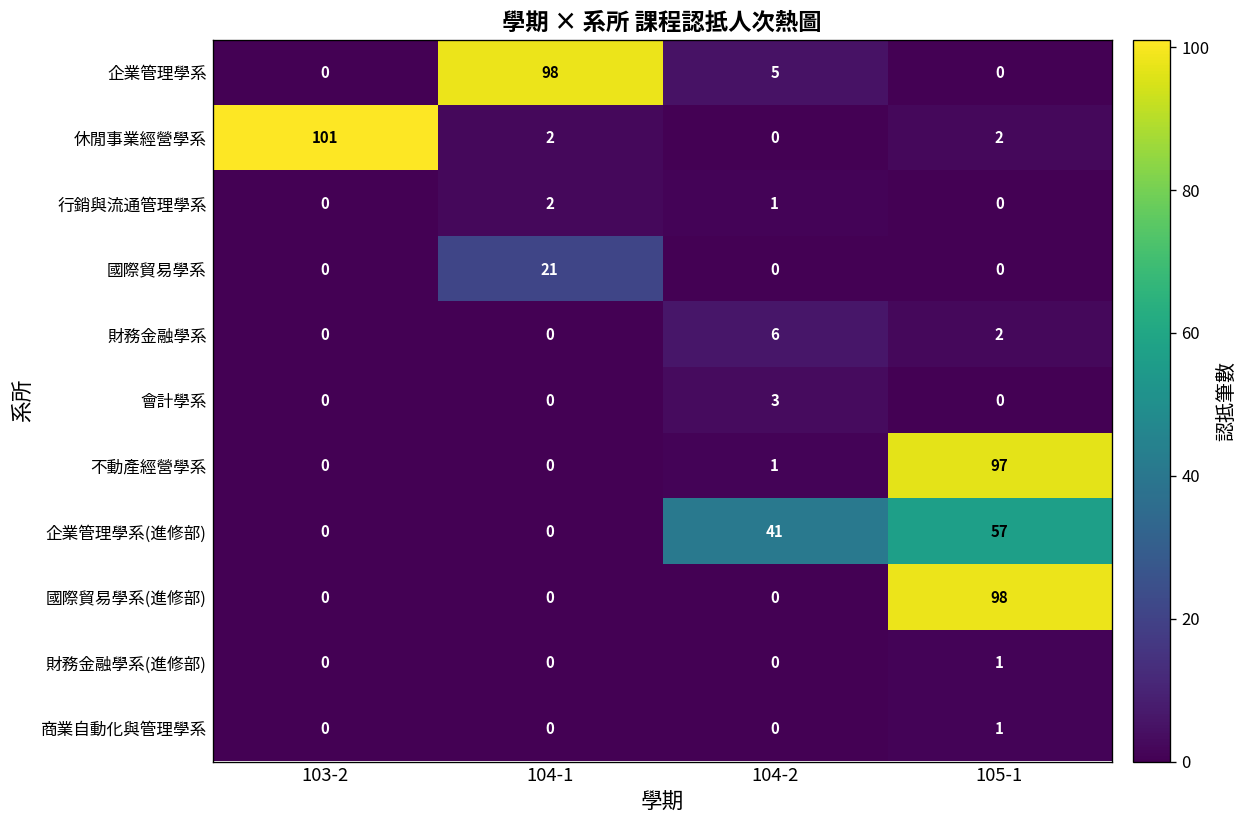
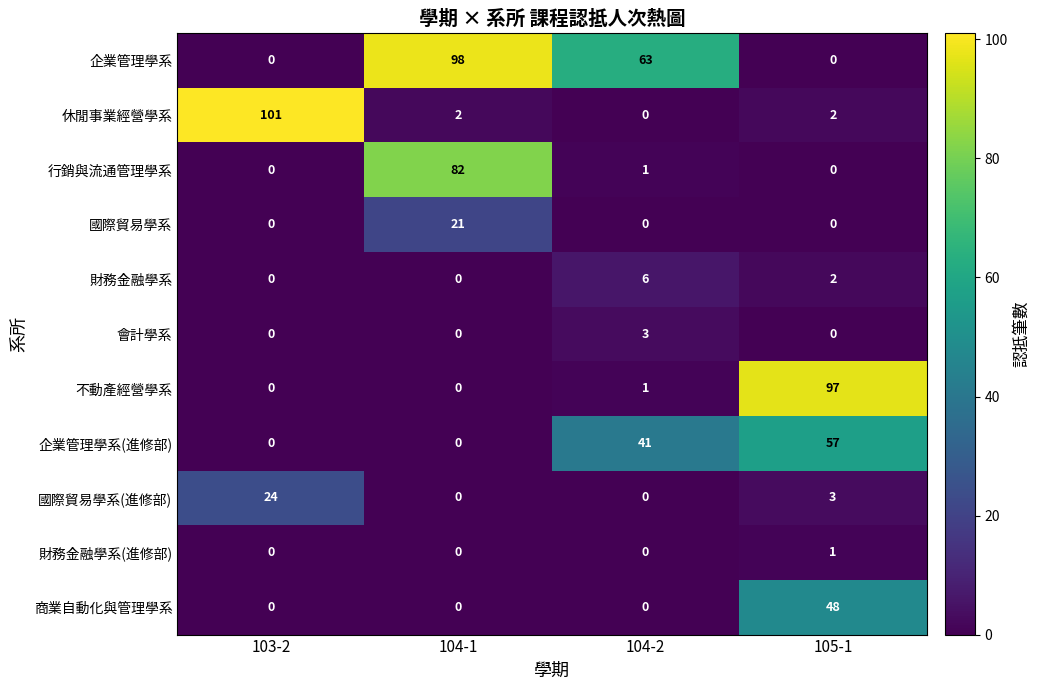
  {
    "企業管理學系": {
      "103-2": 0,
      "104-1": 98,
-     "104-2": 5,
+     "104-2": 63,
      "105-1": 0
    },
    "休閒事業經營學系": {
      "103-2": 101,
      "104-1": 2,
      "104-2": 0,
      "105-1": 2
    },
    "行銷與流通管理學系": {
      "103-2": 0,
-     "104-1": 2,
+     "104-1": 82,
      "104-2": 1,
      "105-1": 0
    },
    "國際貿易學系": {
      "103-2": 0,
      "104-1": 21,
      "104-2": 0,
      "105-1": 0
    },
    "財務金融學系": {
      "103-2": 0,
      "104-1": 0,
      "104-2": 6,
      "105-1": 2
    },
    "會計學系": {
      "103-2": 0,
      "104-1": 0,
      "104-2": 3,
      "105-1": 0
    },
    "不動產經營學系": {
      "103-2": 0,
      "104-1": 0,
      "104-2": 1,
      "105-1": 97
    },
    "企業管理學系(進修部)": {
      "103-2": 0,
      "104-1": 0,
      "104-2": 41,
      "105-1": 57
    },
    "國際貿易學系(進修部)": {
-     "103-2": 0,
+     "103-2": 24,
      "104-1": 0,
      "104-2": 0,
-     "105-1": 98
+     "105-1": 3
    },
    "財務金融學系(進修部)": {
      "103-2": 0,
      "104-1": 0,
      "104-2": 0,
      "105-1": 1
    },
    "商業自動化與管理學系": {
      "103-2": 0,
      "104-1": 0,
      "104-2": 0,
-     "105-1": 1
+     "105-1": 48
    }
  }
